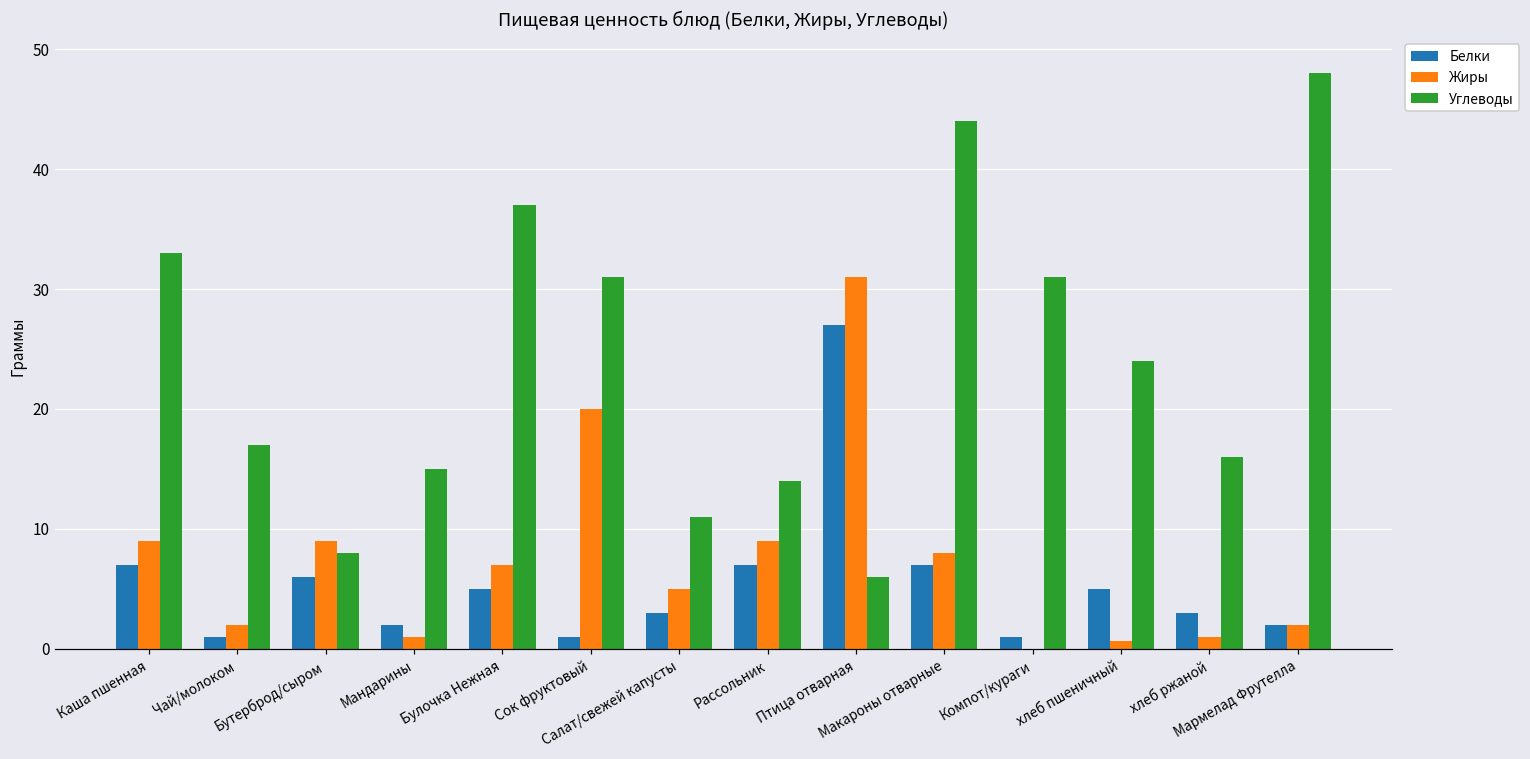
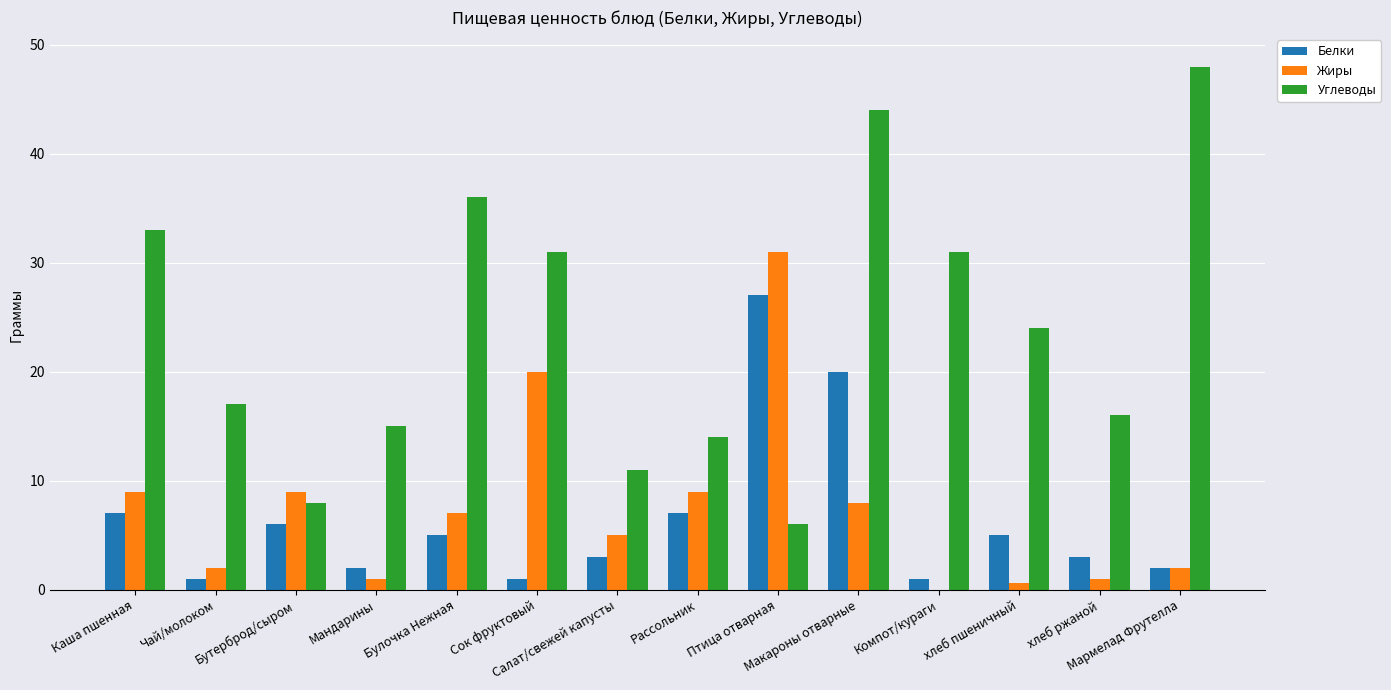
  {
    "Белки": {
      "Каша пшенная": 7,
      "Чай/молоком": 1,
      "Бутерброд/сыром": 6,
      "Мандарины": 2,
      "Булочка Нежная": 5,
      "Сок фруктовый": 1,
      "Салат/свежей капусты": 3,
      "Рассольник": 7,
      "Птица отварная": 27,
-     "Макароны отварные": 7,
+     "Макароны отварные": 20,
      "Компот/кураги": 1,
      "хлеб пшеничный": 5,
      "хлеб ржаной": 3,
      "Мармелад Фрутелла": 2
    },
    "Жиры": {
      "Каша пшенная": 9,
      "Чай/молоком": 2,
      "Бутерброд/сыром": 9,
      "Мандарины": 1,
      "Булочка Нежная": 7,
      "Сок фруктовый": 20,
      "Салат/свежей капусты": 5,
      "Рассольник": 9,
      "Птица отварная": 31,
      "Макароны отварные": 8,
      "Компот/кураги": 0,
      "хлеб пшеничный": 0.6,
      "хлеб ржаной": 1,
      "Мармелад Фрутелла": 2
    },
    "Углеводы": {
      "Каша пшенная": 33,
      "Чай/молоком": 17,
      "Бутерброд/сыром": 8,
      "Мандарины": 15,
-     "Булочка Нежная": 37,
+     "Булочка Нежная": 36,
      "Сок фруктовый": 31,
      "Салат/свежей капусты": 11,
      "Рассольник": 14,
      "Птица отварная": 6,
      "Макароны отварные": 44,
      "Компот/кураги": 31,
      "хлеб пшеничный": 24,
      "хлеб ржаной": 16,
      "Мармелад Фрутелла": 48
    }
  }
